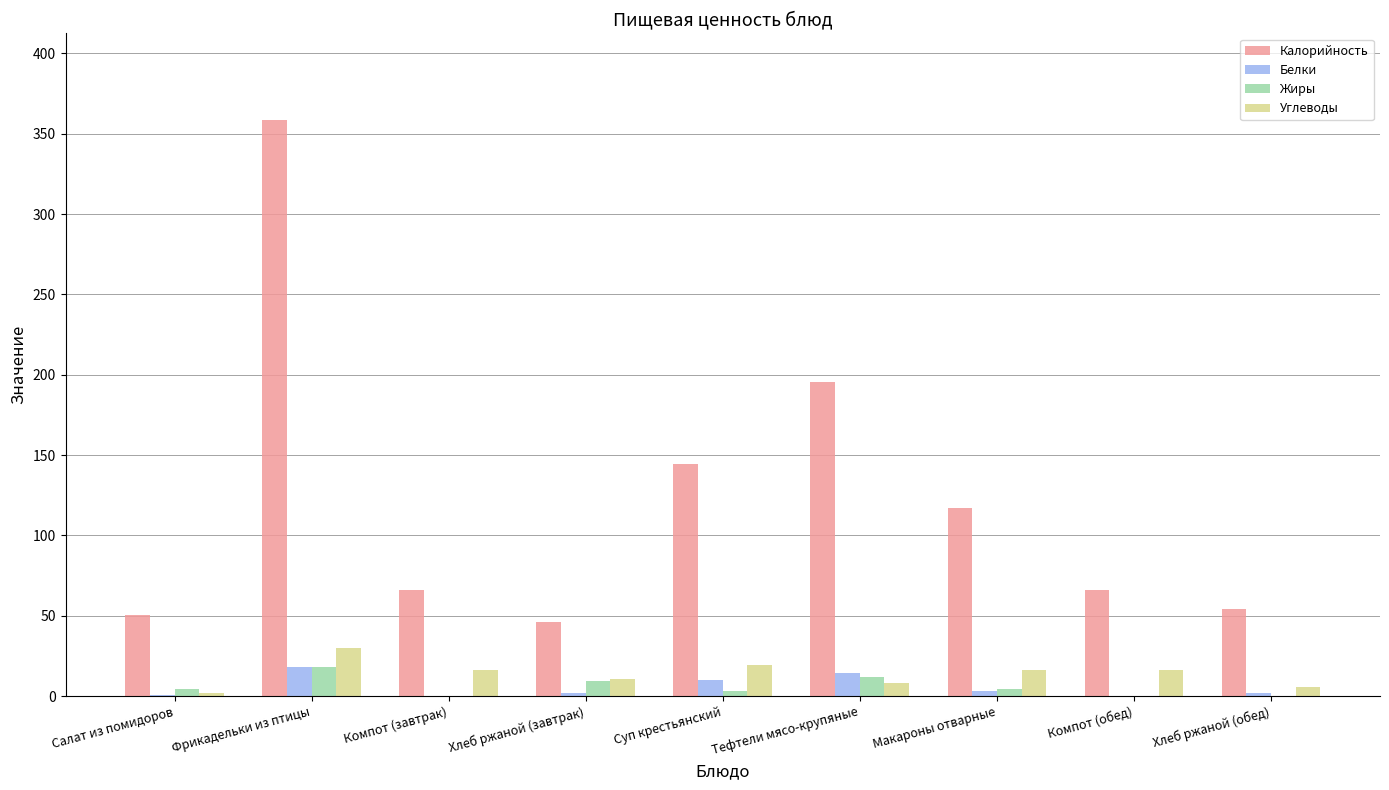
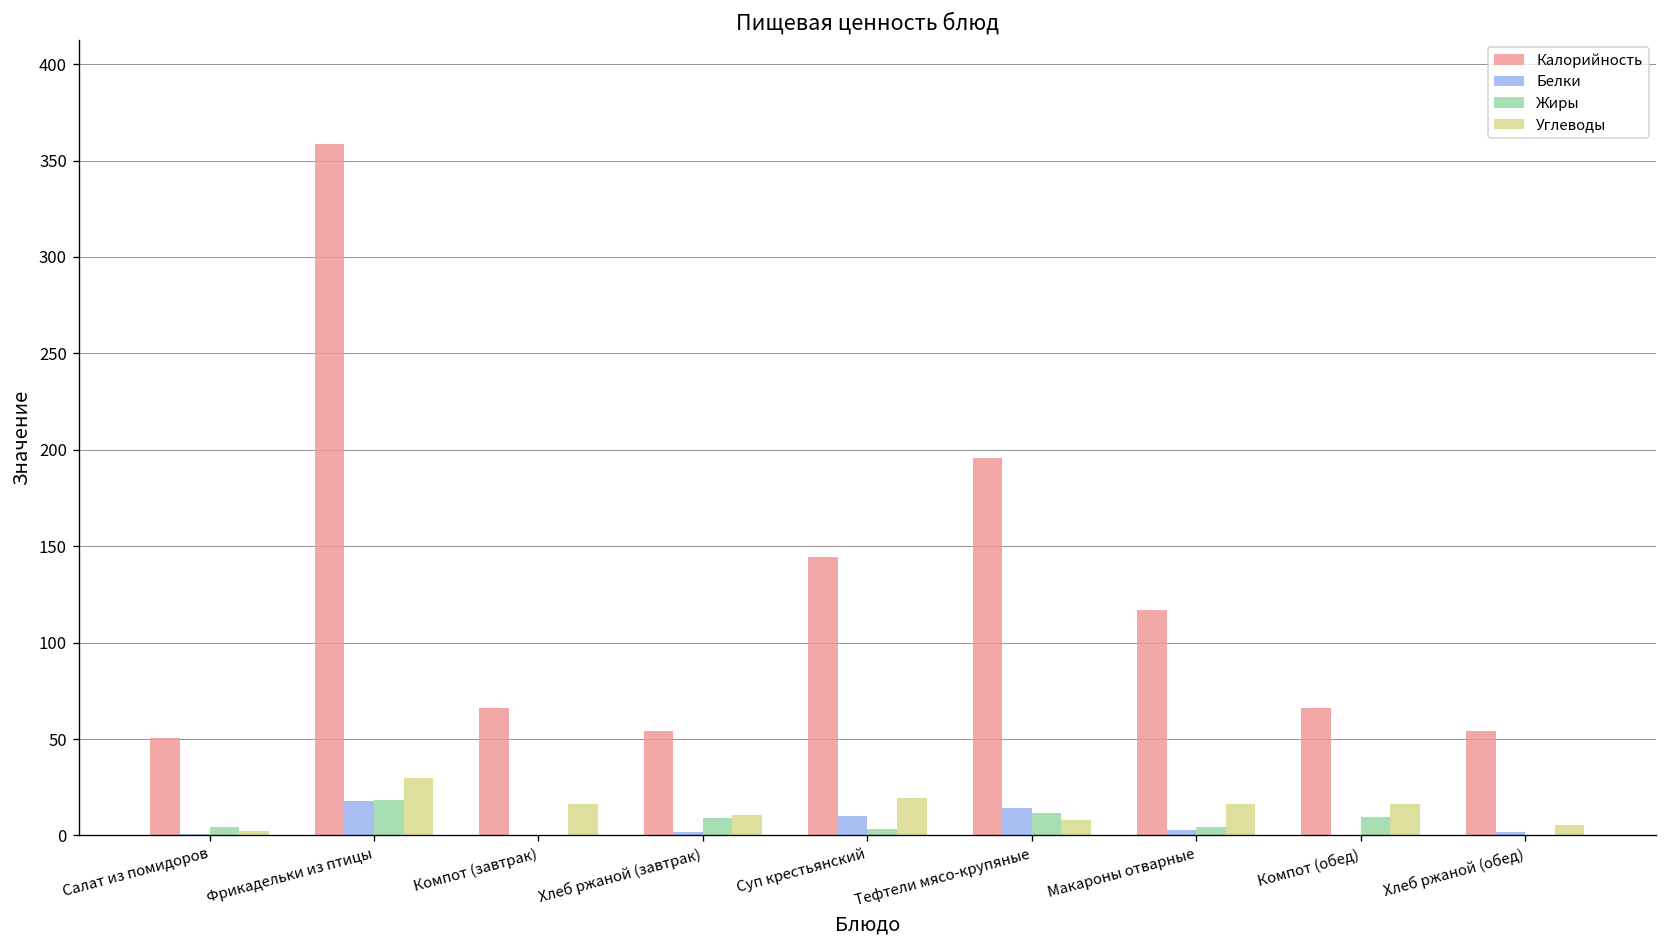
  {
    "Калорийность": {
      "Салат из помидоров": 51,
      "Фрикадельки из птицы": 359,
      "Компот (завтрак)": 66,
-     "Хлеб ржаной (завтрак)": 46,
+     "Хлеб ржаной (завтрак)": 54,
      "Суп крестьянский": 144,
      "Тефтели мясо-крупяные": 196,
      "Макароны отварные": 117,
      "Компот (обед)": 66,
      "Хлеб ржаной (обед)": 54
    },
    "Белки": {
      "Фрикадельки из птицы": 18,
      "Хлеб ржаной (завтрак)": 2,
      "Суп крестьянский": 10,
      "Тефтели мясо-крупяные": 14,
      "Макароны отварные": 3,
      "Хлеб ржаной (обед)": 2
    },
    "Жиры": {
      "Салат из помидоров": 4,
      "Фрикадельки из птицы": 18,
      "Хлеб ржаной (завтрак)": 9,
      "Суп крестьянский": 3,
      "Тефтели мясо-крупяные": 12,
      "Макароны отварные": 4,
-     "Компот (обед)": 0
+     "Компот (обед)": 10
    },
    "Углеводы": {
      "Салат из помидоров": 2,
      "Фрикадельки из птицы": 30,
      "Компот (завтрак)": 16,
      "Хлеб ржаной (завтрак)": 11,
      "Суп крестьянский": 19,
      "Тефтели мясо-крупяные": 8,
      "Макароны отварные": 16,
      "Компот (обед)": 16,
      "Хлеб ржаной (обед)": 6
    }
  }
